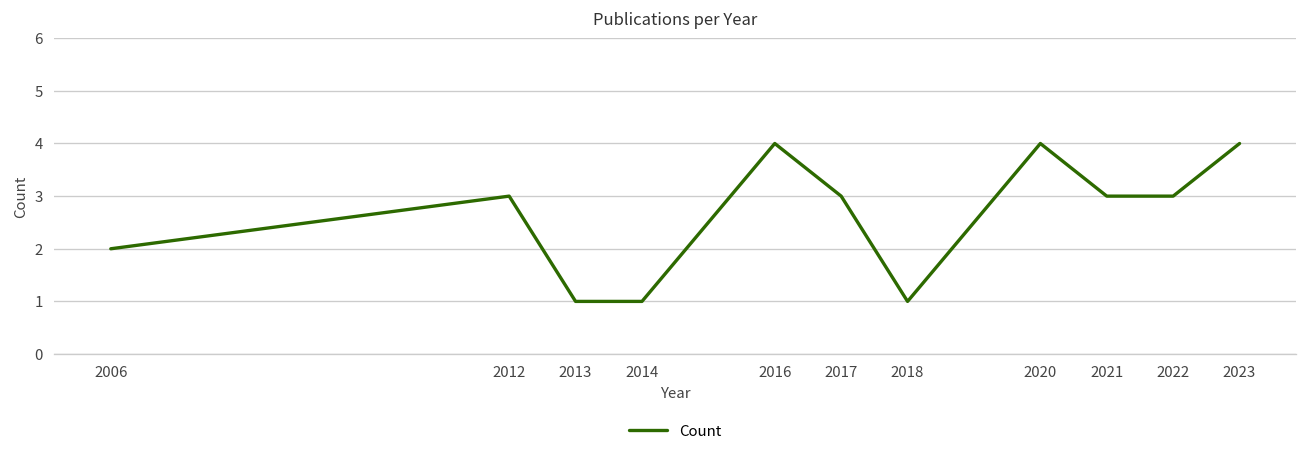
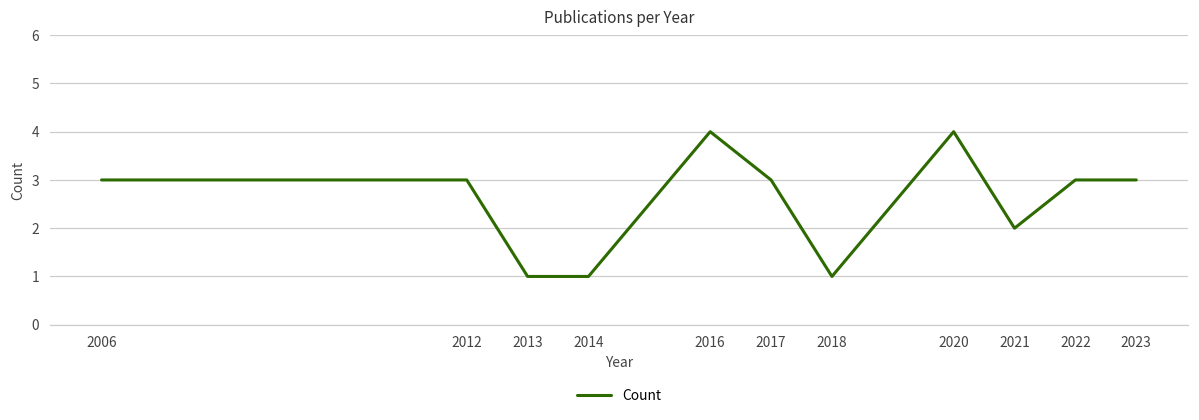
  {
-   "2006": 2,
+   "2006": 3,
    "2012": 3,
    "2013": 1,
    "2014": 1,
    "2016": 4,
    "2017": 3,
    "2018": 1,
    "2020": 4,
-   "2021": 3,
+   "2021": 2,
    "2022": 3,
-   "2023": 4
+   "2023": 3
  }
